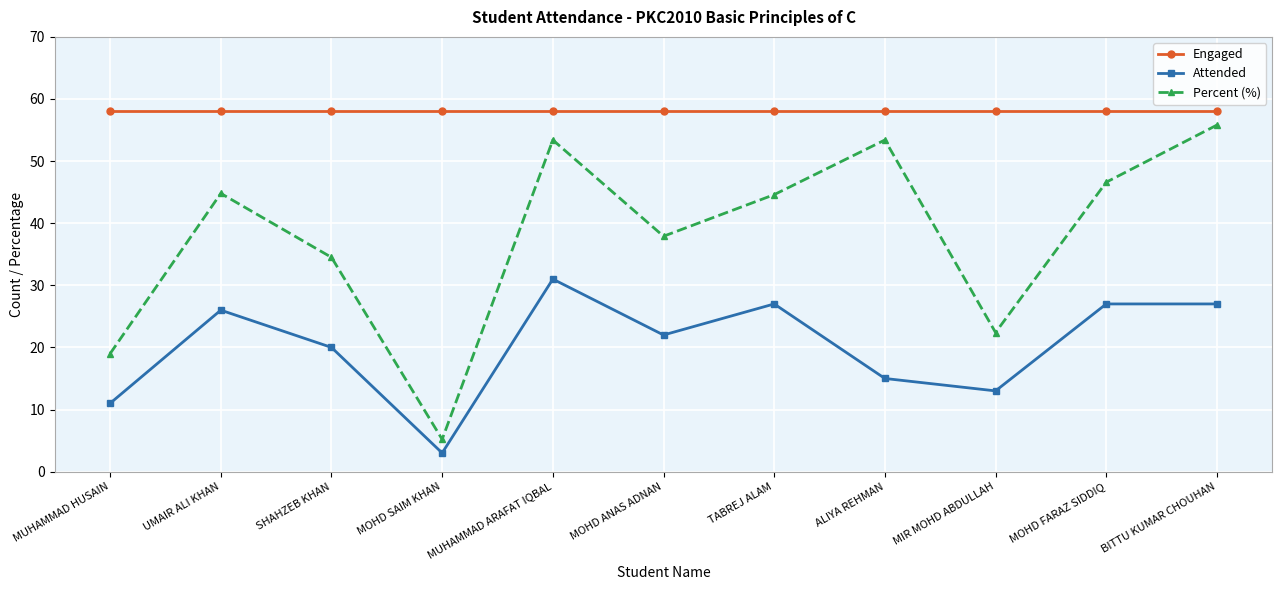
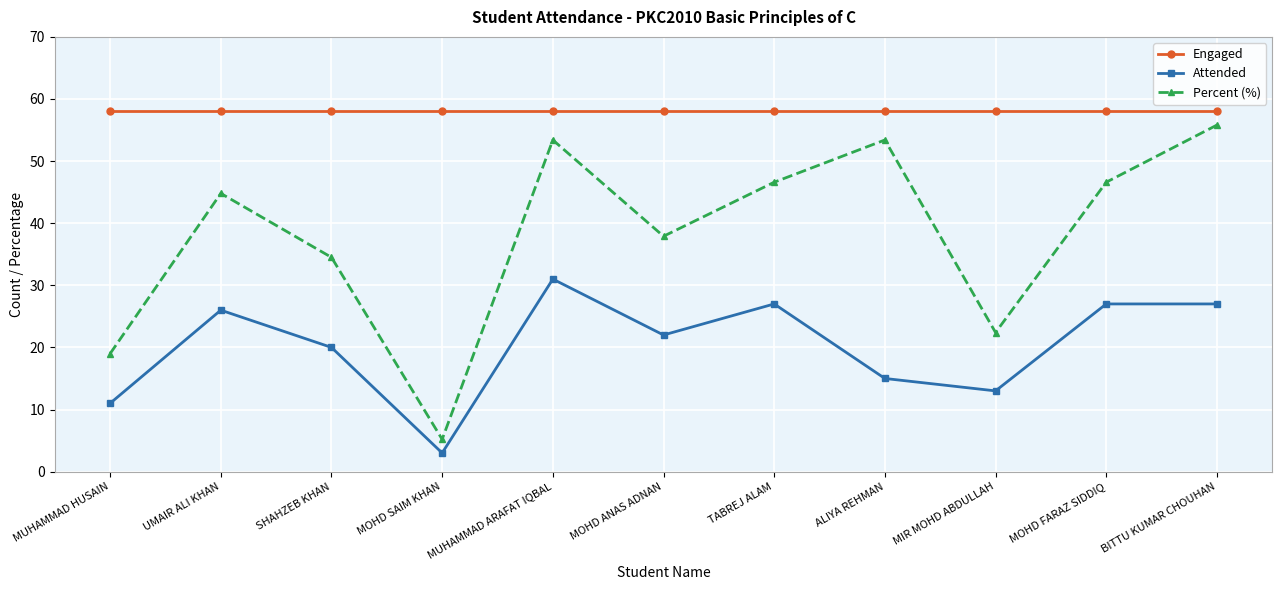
  {
    "Engaged": {
      "MUHAMMAD HUSAIN": 58,
      "UMAIR ALI KHAN": 58,
      "SHAHZEB KHAN": 58,
      "MOHD SAIM KHAN": 58,
      "MUHAMMAD ARAFAT IQBAL": 58,
      "MOHD ANAS ADNAN": 58,
      "TABREJ ALAM": 58,
      "ALIYA REHMAN": 58,
      "MIR MOHD ABDULLAH": 58,
      "MOHD FARAZ SIDDIQ": 58,
      "BITTU KUMAR CHOUHAN": 58
    },
    "Attended": {
      "MUHAMMAD HUSAIN": 11,
      "UMAIR ALI KHAN": 26,
      "SHAHZEB KHAN": 20,
      "MOHD SAIM KHAN": 3,
      "MUHAMMAD ARAFAT IQBAL": 31,
      "MOHD ANAS ADNAN": 22,
      "TABREJ ALAM": 27,
      "ALIYA REHMAN": 15,
      "MIR MOHD ABDULLAH": 13,
      "MOHD FARAZ SIDDIQ": 27,
      "BITTU KUMAR CHOUHAN": 27
    },
    "Percent (%)": {
      "MUHAMMAD HUSAIN": 19,
      "UMAIR ALI KHAN": 45,
      "SHAHZEB KHAN": 35,
      "MOHD SAIM KHAN": 5,
      "MUHAMMAD ARAFAT IQBAL": 53,
      "MOHD ANAS ADNAN": 38,
-     "TABREJ ALAM": 45,
+     "TABREJ ALAM": 47,
      "ALIYA REHMAN": 53,
      "MIR MOHD ABDULLAH": 22,
      "MOHD FARAZ SIDDIQ": 47,
      "BITTU KUMAR CHOUHAN": 56
    }
  }
